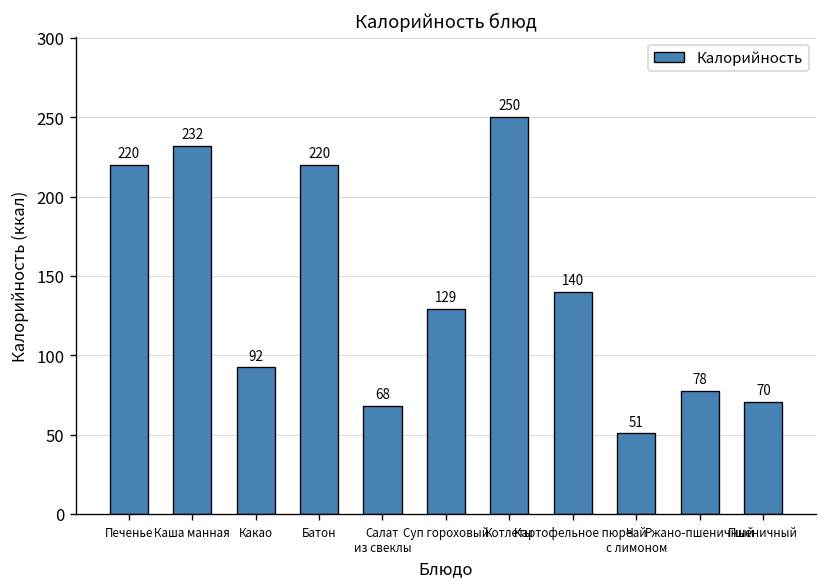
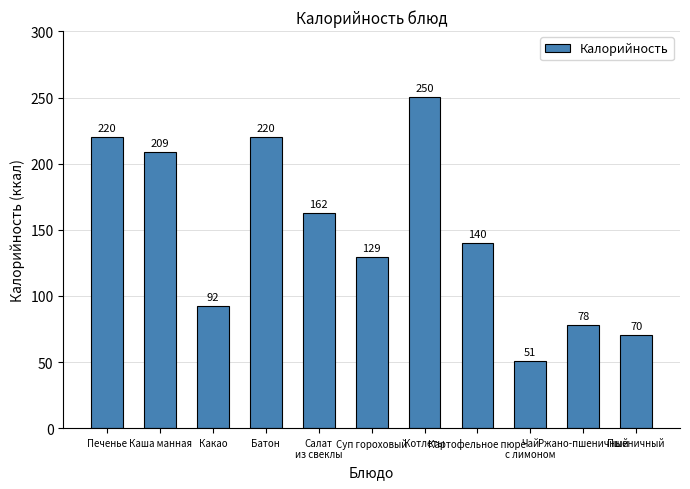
  {
    "Печенье": 220,
-   "Каша манная": 232,
+   "Каша манная": 209,
    "Какао": 92,
    "Батон": 220,
-   "Салат из свеклы": 68,
+   "Салат из свеклы": 162,
    "Суп гороховый": 129
  }
